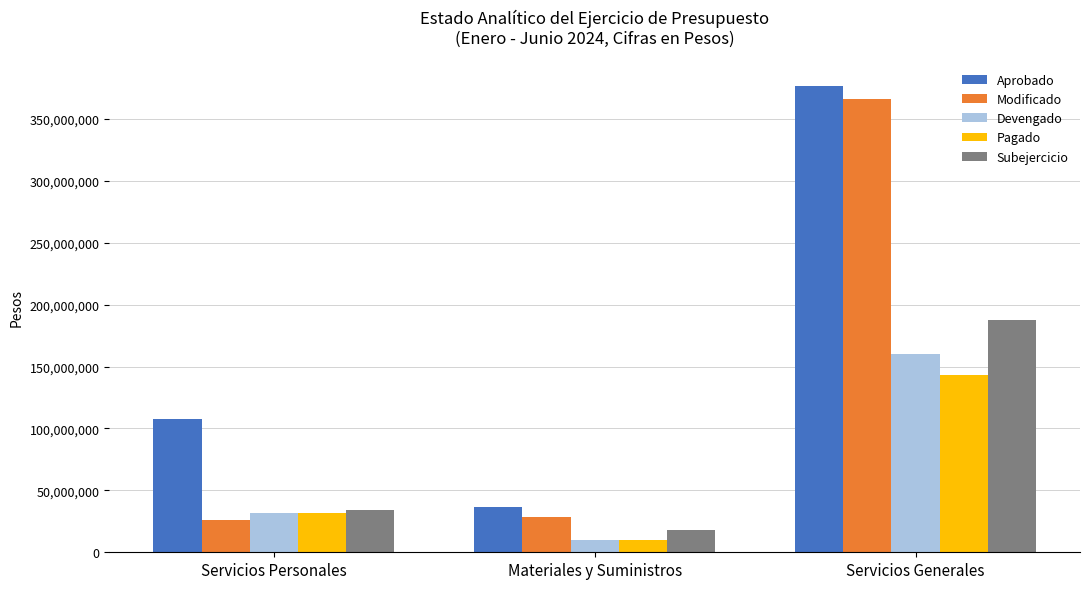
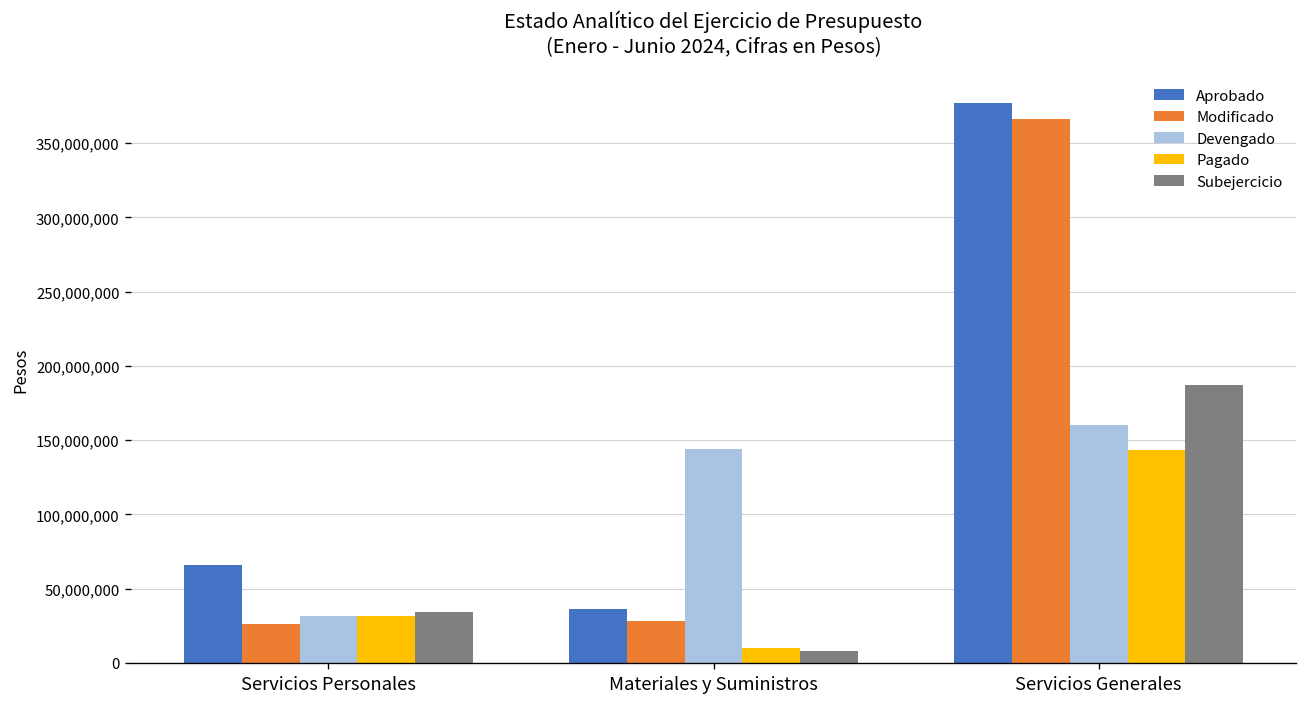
  {
    "Aprobado": {
-     "Servicios Personales": "108,000,000",
+     "Servicios Personales": "66,000,000",
      "Materiales y Suministros": "37,000,000",
      "Servicios Generales": "377,000,000"
    },
    "Modificado": {
      "Servicios Personales": "26,000,000",
      "Materiales y Suministros": "28,000,000",
      "Servicios Generales": "366,000,000"
    },
    "Devengado": {
      "Servicios Personales": "32,000,000",
-     "Materiales y Suministros": "10,000,000",
+     "Materiales y Suministros": "144,000,000",
      "Servicios Generales": "160,000,000"
    },
    "Pagado": {
      "Servicios Personales": "32,000,000",
      "Materiales y Suministros": "10,000,000",
      "Servicios Generales": "143,000,000"
    },
    "Subejercicio": {
      "Servicios Personales": "34,000,000",
-     "Materiales y Suministros": "18,000,000",
+     "Materiales y Suministros": "8,000,000",
      "Servicios Generales": "187,000,000"
    }
  }
